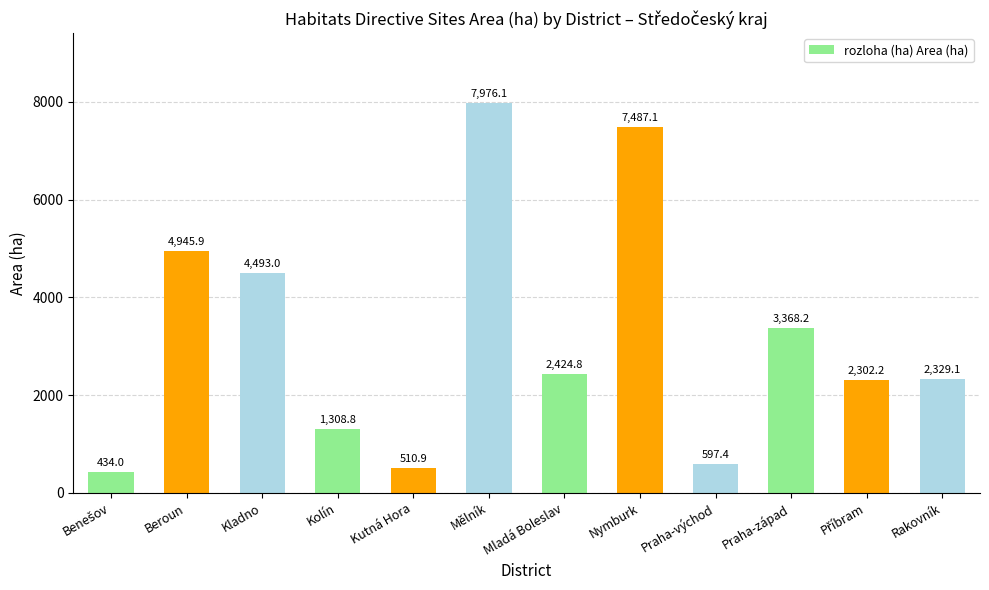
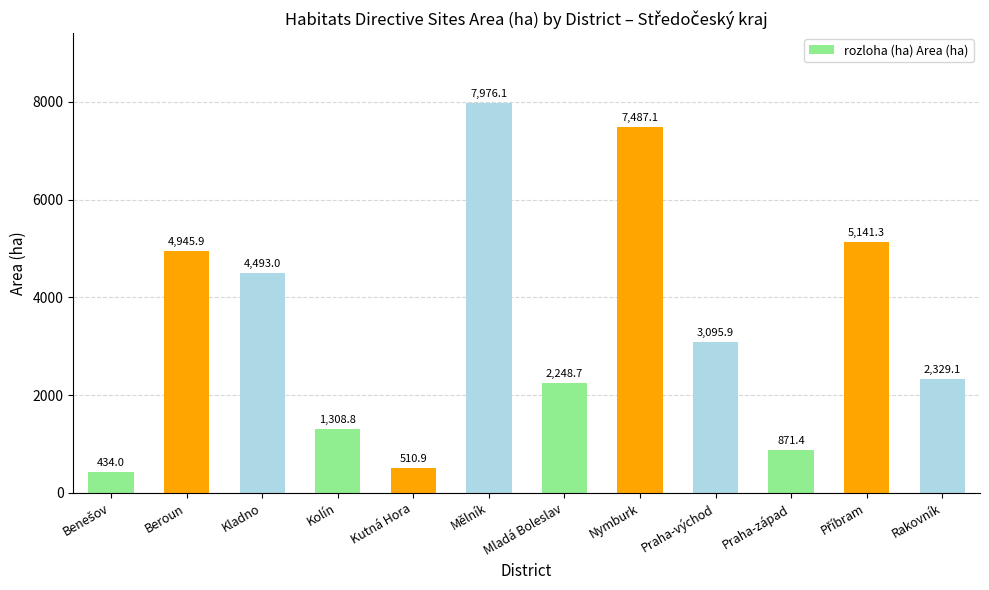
  {
    "Benešov": "434.0",
    "Beroun": "4,945.9",
    "Kladno": "4,493.0",
    "Kolín": "1,308.8",
    "Kutná Hora": "510.9",
    "Mělník": "7,976.1",
-   "Mladá Boleslav": "2,424.8",
+   "Mladá Boleslav": "2,248.7",
    "Nymburk": "7,487.1",
-   "Praha-východ": "597.4",
-   "Praha-západ": "3,368.2",
-   "Příbram": "2,302.2",
+   "Praha-východ": "3,095.9",
+   "Praha-západ": "871.4",
+   "Příbram": "5,141.3",
    "Rakovník": "2,329.1"
  }
